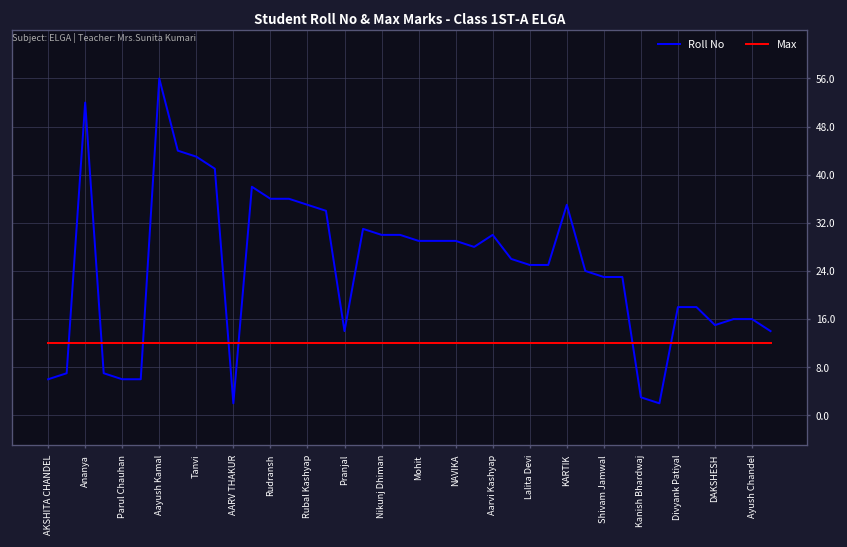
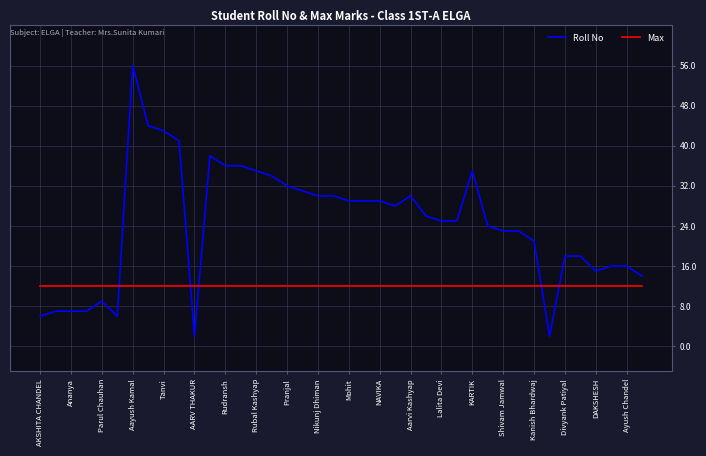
  {
    "Roll No": {
      "AKSHITA CHANDEL": 6,
-     "Ananya": 52,
-     "Parul Chauhan": 6,
+     "Ananya": 7,
+     "Parul Chauhan": 9,
      "Aayush Kamal": 56,
      "Tanvi": 43,
      "AARV THAKUR": 2,
      "Rudransh": 36,
      "Rubal Kashyap": 35,
-     "Pranjal": 14,
+     "Pranjal": 32,
      "Nikunj Dhiman": 30,
      "Mohit": 29,
      "NAVIKA": 29,
      "Aarvi Kashyap": 30,
      "Lalita Devi": 25,
      "KARTIK": 35,
      "Shivam Jamwal": 23,
-     "Kanish Bhardwaj": 3,
+     "Kanish Bhardwaj": 21,
      "Divyank Patiyal": 18,
      "DAKSHESH": 15,
      "Ayush Chandel": 16
    },
    "Max": {
      "AKSHITA CHANDEL": 12,
      "Ananya": 12,
      "Parul Chauhan": 12,
      "Aayush Kamal": 12,
      "Tanvi": 12,
      "AARV THAKUR": 12,
      "Rudransh": 12,
      "Rubal Kashyap": 12,
      "Pranjal": 12,
      "Nikunj Dhiman": 12,
      "Mohit": 12,
      "NAVIKA": 12,
      "Aarvi Kashyap": 12,
      "Lalita Devi": 12,
      "KARTIK": 12,
      "Shivam Jamwal": 12,
      "Kanish Bhardwaj": 12,
      "Divyank Patiyal": 12,
      "DAKSHESH": 12,
      "Ayush Chandel": 12
    }
  }
